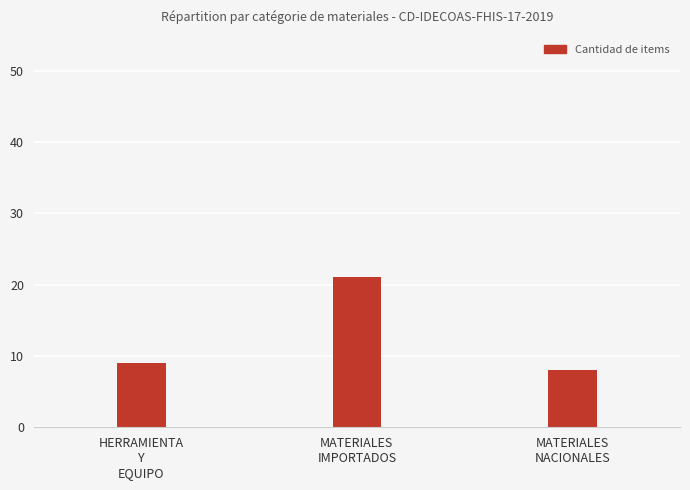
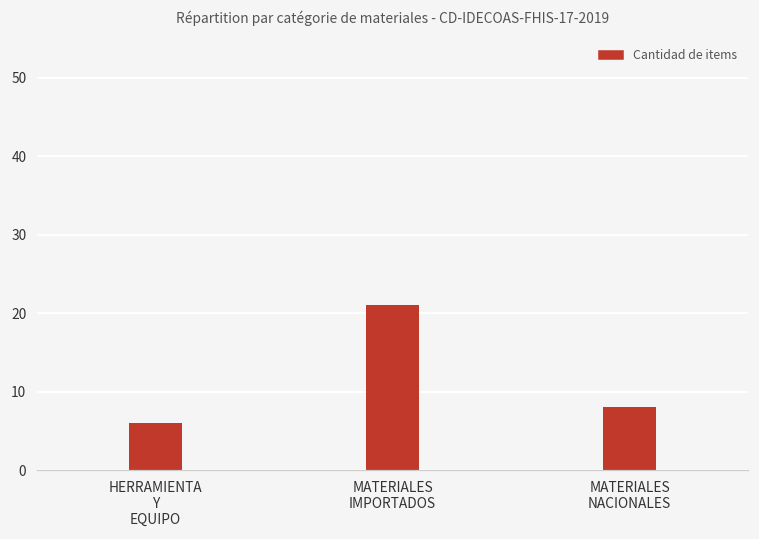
  {
-   "HERRAMIENTA Y EQUIPO": 9,
+   "HERRAMIENTA Y EQUIPO": 6,
    "MATERIALES IMPORTADOS": 21,
    "MATERIALES NACIONALES": 8
  }
